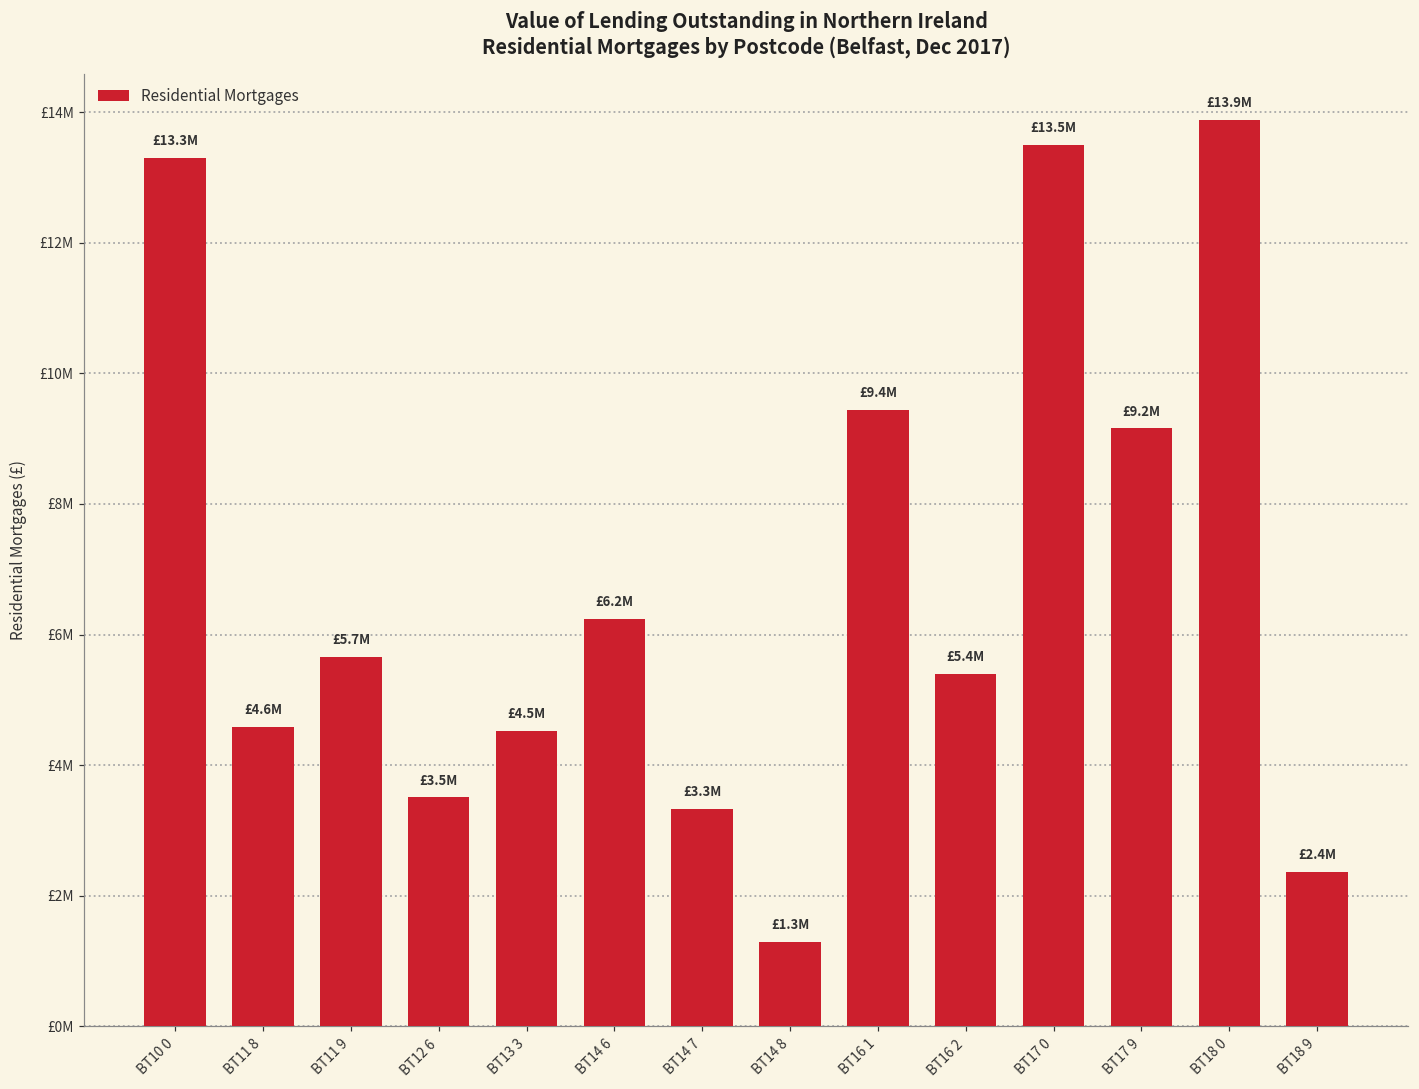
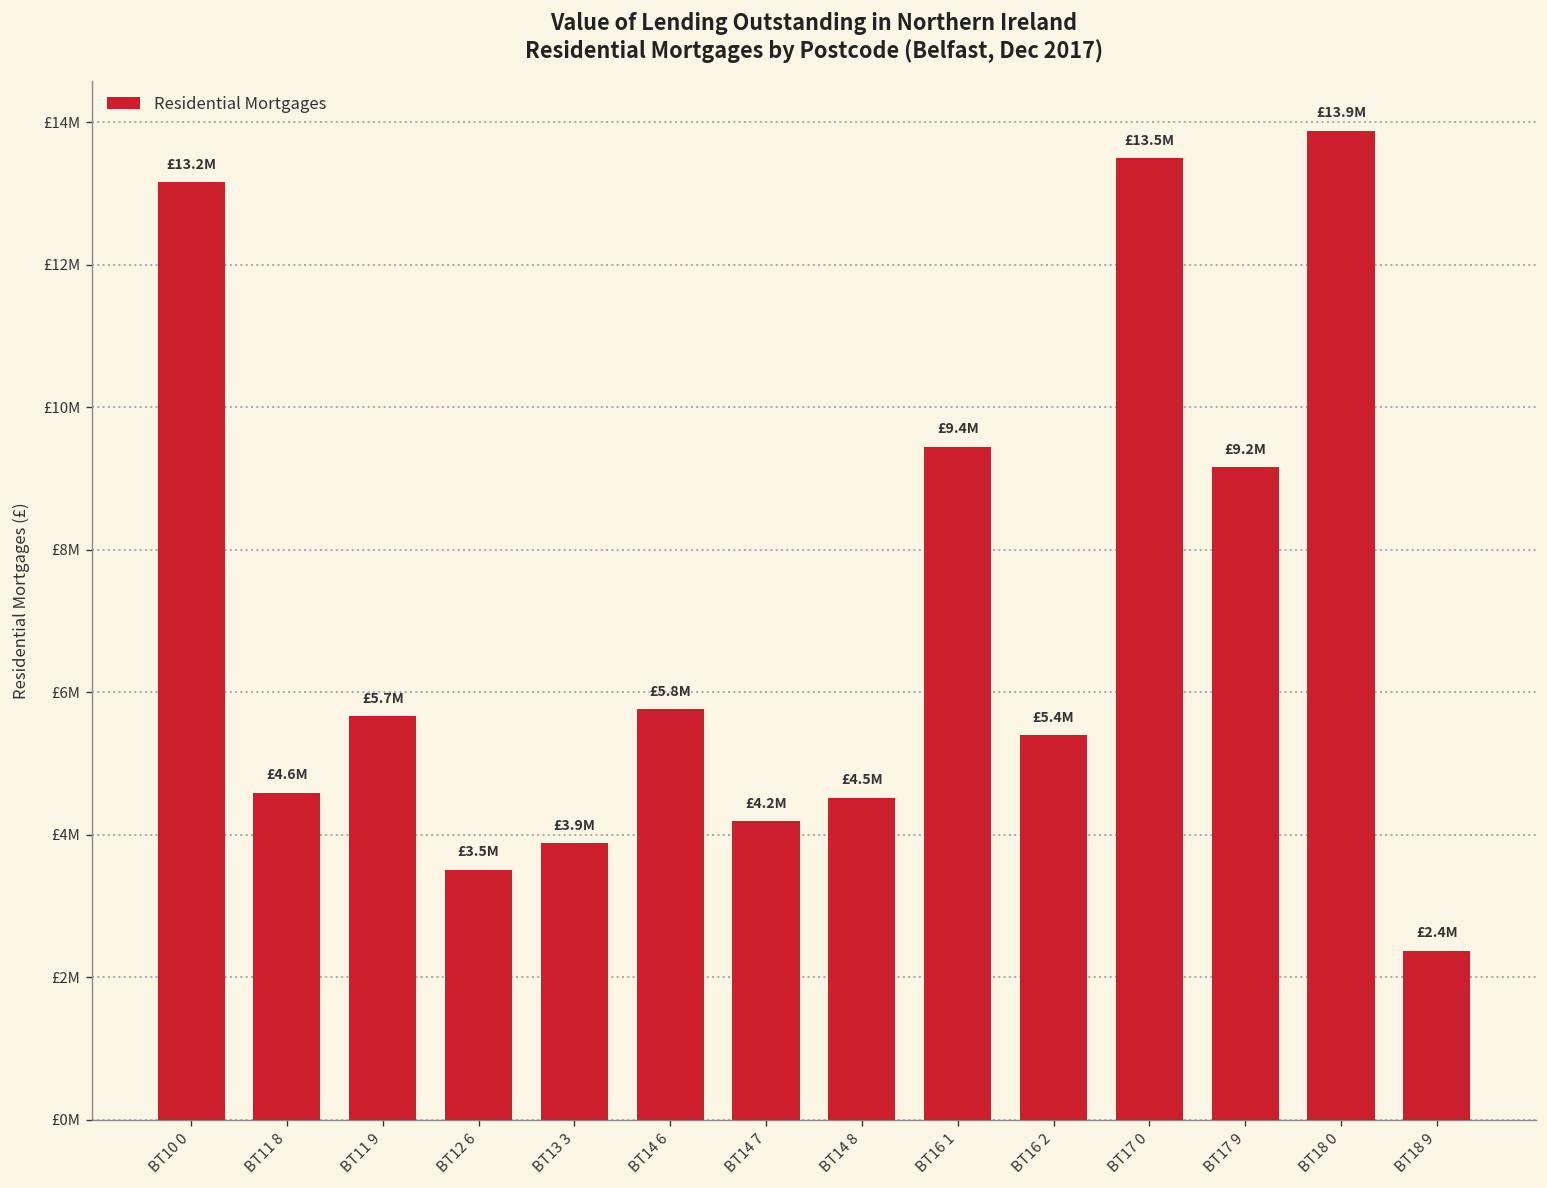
  {
-   "BT10 0": "£13.3M",
+   "BT10 0": "£13.2M",
    "BT11 8": "£4.6M",
    "BT11 9": "£5.7M",
    "BT12 6": "£3.5M",
-   "BT13 3": "£4.5M",
-   "BT14 6": "£6.2M",
-   "BT14 7": "£3.3M",
-   "BT14 8": "£1.3M",
+   "BT13 3": "£3.9M",
+   "BT14 6": "£5.8M",
+   "BT14 7": "£4.2M",
+   "BT14 8": "£4.5M",
    "BT16 1": "£9.4M",
    "BT16 2": "£5.4M",
    "BT17 0": "£13.5M",
    "BT17 9": "£9.2M",
    "BT18 0": "£13.9M",
    "BT18 9": "£2.4M"
  }
